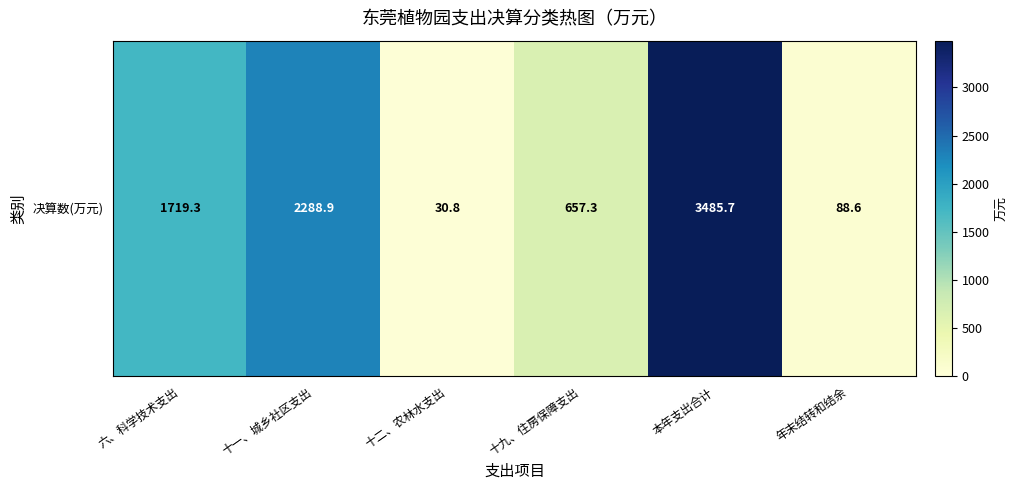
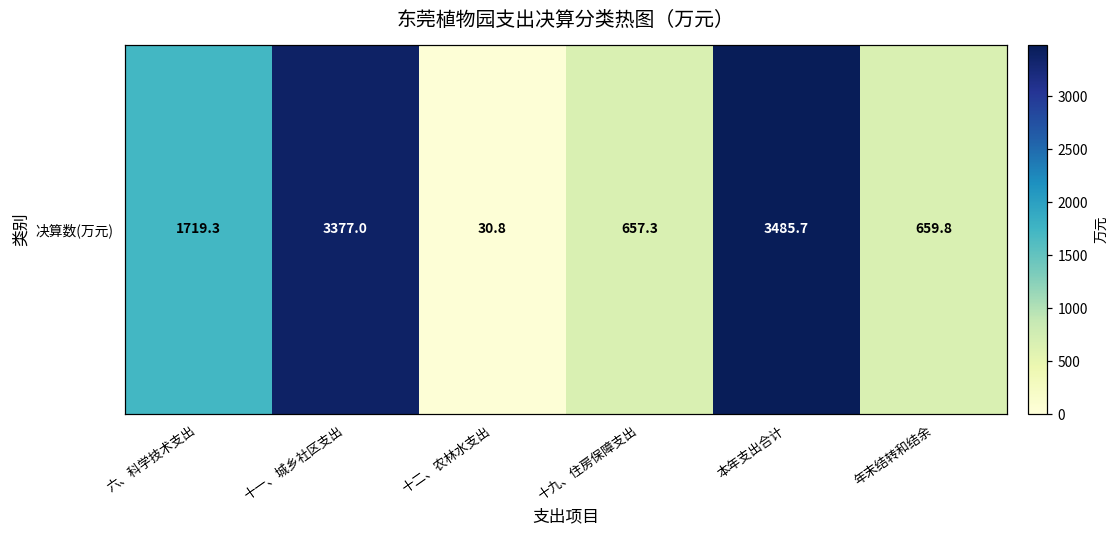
  {
    "决算数(万元)": {
      "六、科学技术支出": 1719.3,
-     "十一、城乡社区支出": 2288.9,
+     "十一、城乡社区支出": 3377.0,
      "十二、农林水支出": 30.8,
      "十九、住房保障支出": 657.3,
      "本年支出合计": 3485.7,
-     "年末结转和结余": 88.6
+     "年末结转和结余": 659.8
    }
  }
